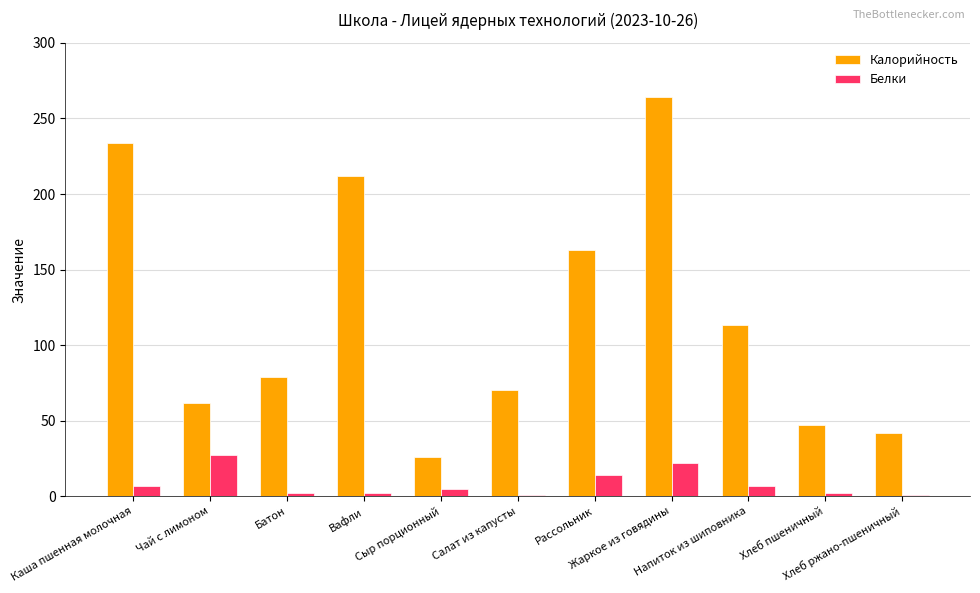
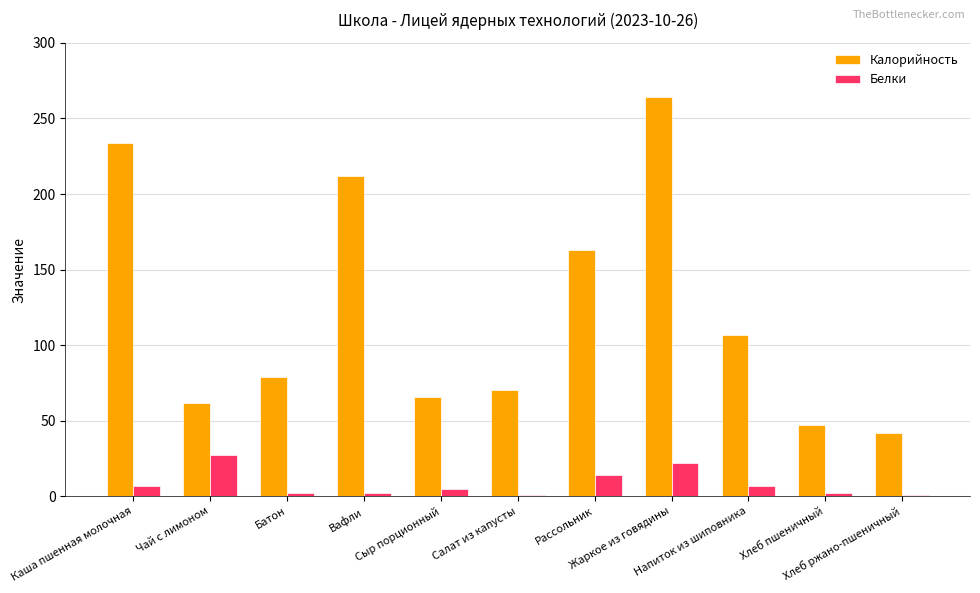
  {
    "Калорийность": {
      "Каша пшенная молочная": 234,
      "Чай с лимоном": 62,
      "Батон": 79,
      "Вафли": 212,
-     "Сыр порционный": 26,
+     "Сыр порционный": 66,
      "Салат из капусты": 70,
      "Рассольник": 163,
      "Жаркое из говядины": 264,
-     "Напиток из шиповника": 113,
+     "Напиток из шиповника": 107,
      "Хлеб пшеничный": 47,
      "Хлеб ржано-пшеничный": 42
    },
    "Белки": {
      "Каша пшенная молочная": 7,
      "Чай с лимоном": 27,
      "Батон": 2,
      "Вафли": 2,
      "Сыр порционный": 5,
      "Рассольник": 14,
      "Жаркое из говядины": 22,
      "Напиток из шиповника": 7,
      "Хлеб пшеничный": 2
    }
  }
